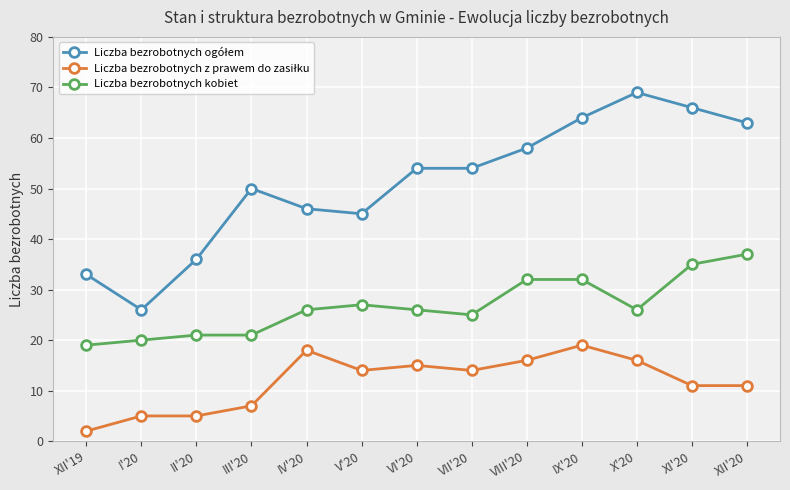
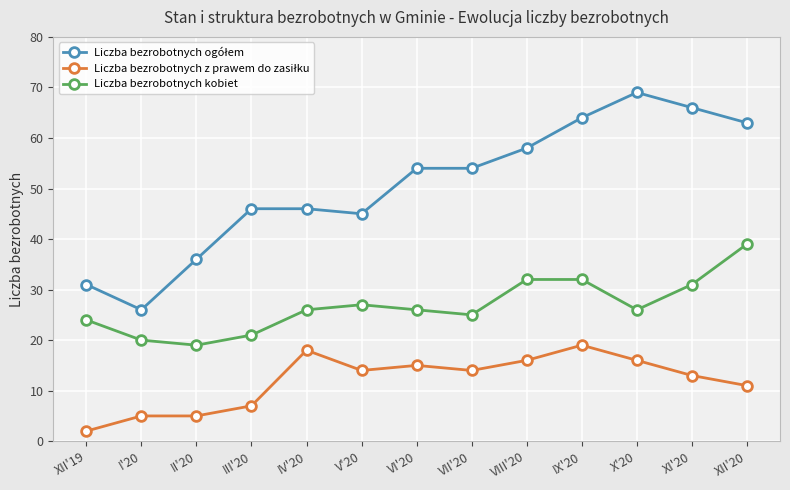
  {
    "Liczba bezrobotnych ogółem": {
-     "XII'19": 33,
+     "XII'19": 31,
      "I'20": 26,
      "II'20": 36,
-     "III'20": 50,
+     "III'20": 46,
      "IV'20": 46,
      "V'20": 45,
      "VI'20": 54,
      "VII'20": 54,
      "VIII'20": 58,
      "IX'20": 64,
      "X'20": 69,
      "XI'20": 66,
      "XII'20": 63
    },
    "Liczba bezrobotnych z prawem do zasiłku": {
      "XII'19": 2,
      "I'20": 5,
      "II'20": 5,
      "III'20": 7,
      "IV'20": 18,
      "V'20": 14,
      "VI'20": 15,
      "VII'20": 14,
      "VIII'20": 16,
      "IX'20": 19,
      "X'20": 16,
-     "XI'20": 11,
+     "XI'20": 13,
      "XII'20": 11
    },
    "Liczba bezrobotnych kobiet": {
-     "XII'19": 19,
+     "XII'19": 24,
      "I'20": 20,
-     "II'20": 21,
+     "II'20": 19,
      "III'20": 21,
      "IV'20": 26,
      "V'20": 27,
      "VI'20": 26,
      "VII'20": 25,
      "VIII'20": 32,
      "IX'20": 32,
      "X'20": 26,
-     "XI'20": 35,
-     "XII'20": 37
+     "XI'20": 31,
+     "XII'20": 39
    }
  }
